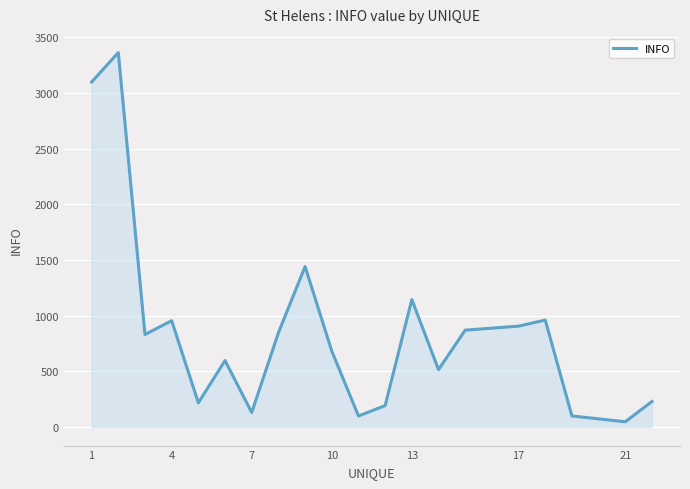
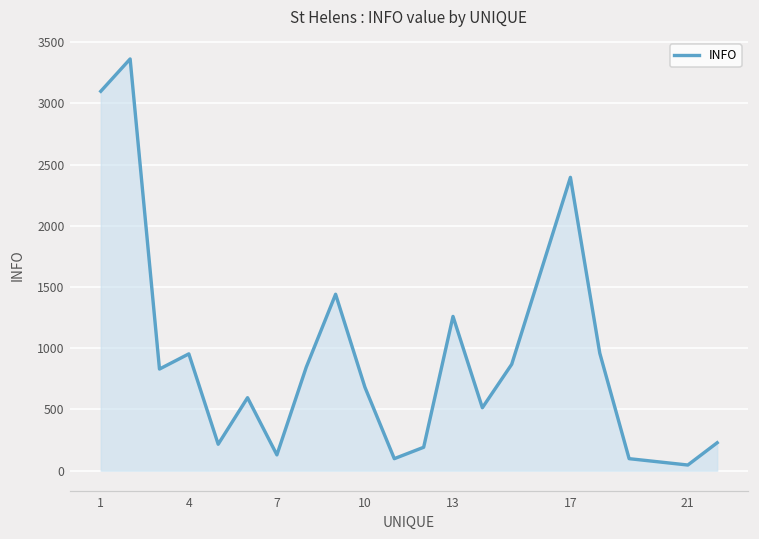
  {
    "1": 3100,
    "4": 950,
    "7": 130,
    "10": 680,
-   "13": 1140,
-   "17": 910,
+   "13": 1260,
+   "17": 2400,
    "21": 50
  }
